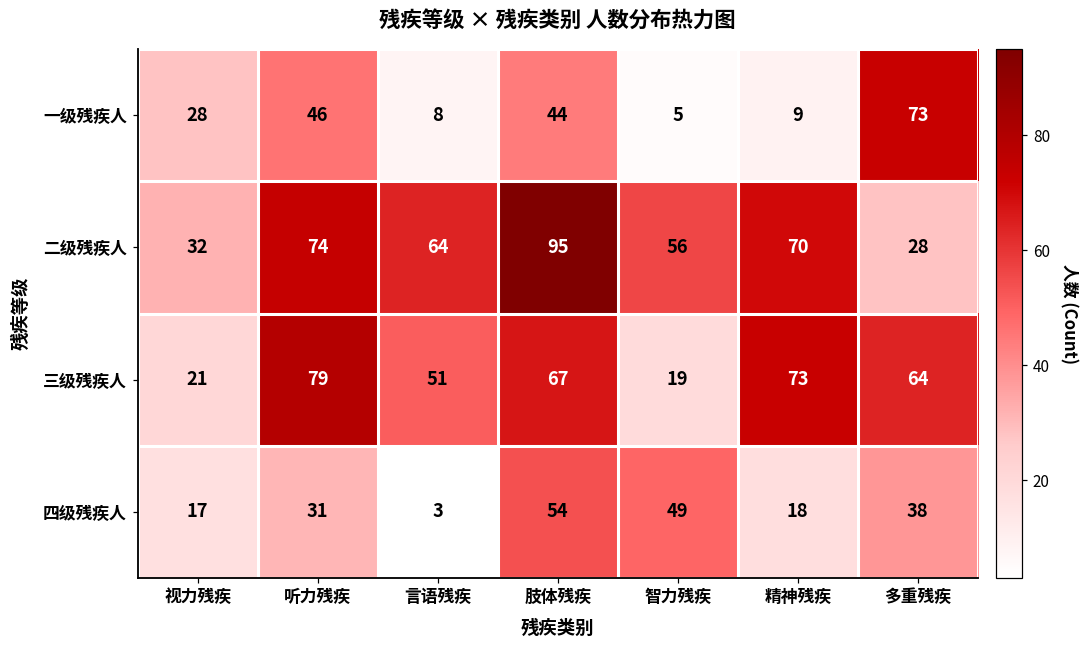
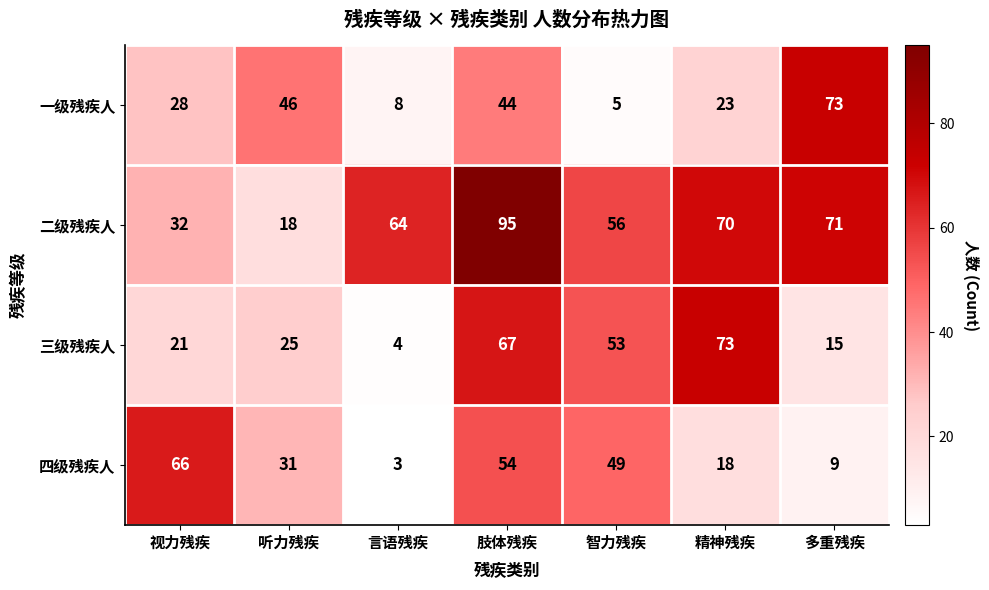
  {
    "一级残疾人": {
      "视力残疾": 28,
      "听力残疾": 46,
      "言语残疾": 8,
      "肢体残疾": 44,
      "智力残疾": 5,
-     "精神残疾": 9,
+     "精神残疾": 23,
      "多重残疾": 73
    },
    "二级残疾人": {
      "视力残疾": 32,
-     "听力残疾": 74,
+     "听力残疾": 18,
      "言语残疾": 64,
      "肢体残疾": 95,
      "智力残疾": 56,
      "精神残疾": 70,
-     "多重残疾": 28
+     "多重残疾": 71
    },
    "三级残疾人": {
      "视力残疾": 21,
-     "听力残疾": 79,
-     "言语残疾": 51,
+     "听力残疾": 25,
+     "言语残疾": 4,
      "肢体残疾": 67,
-     "智力残疾": 19,
+     "智力残疾": 53,
      "精神残疾": 73,
-     "多重残疾": 64
+     "多重残疾": 15
    },
    "四级残疾人": {
-     "视力残疾": 17,
+     "视力残疾": 66,
      "听力残疾": 31,
      "言语残疾": 3,
      "肢体残疾": 54,
      "智力残疾": 49,
      "精神残疾": 18,
-     "多重残疾": 38
+     "多重残疾": 9
    }
  }
